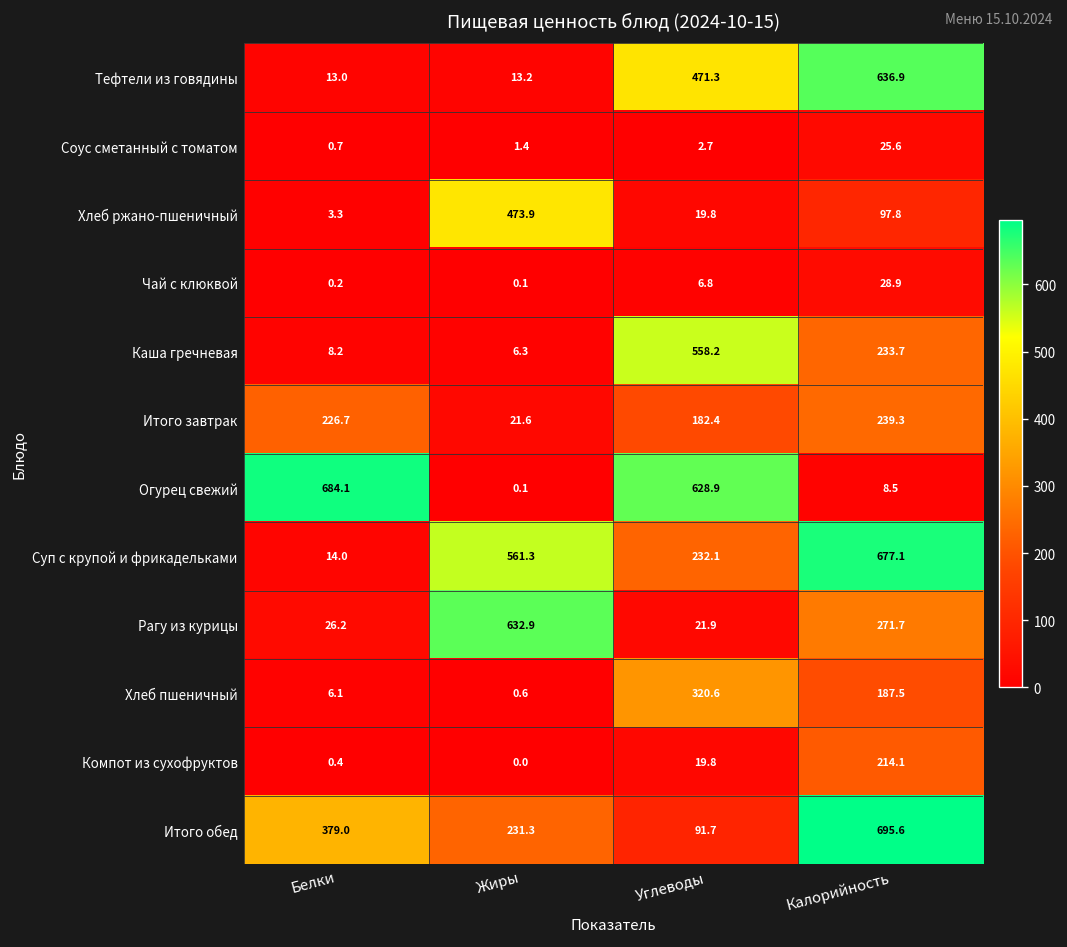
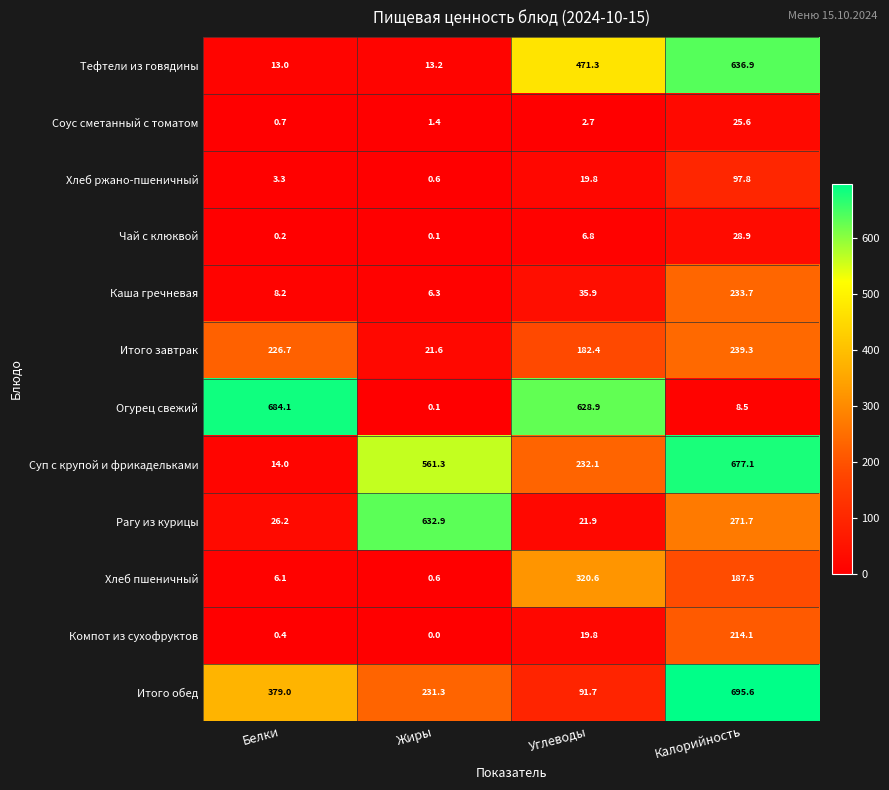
  {
    "Тефтели из говядины": {
      "Белки": 13.0,
      "Жиры": 13.2,
      "Углеводы": 471.3,
      "Калорийность": 636.9
    },
    "Соус сметанный с томатом": {
      "Белки": 0.7,
      "Жиры": 1.4,
      "Углеводы": 2.7,
      "Калорийность": 25.6
    },
    "Хлеб ржано-пшеничный": {
      "Белки": 3.3,
-     "Жиры": 473.9,
+     "Жиры": 0.6,
      "Углеводы": 19.8,
      "Калорийность": 97.8
    },
    "Чай с клюквой": {
      "Белки": 0.2,
      "Жиры": 0.1,
      "Углеводы": 6.8,
      "Калорийность": 28.9
    },
    "Каша гречневая": {
      "Белки": 8.2,
      "Жиры": 6.3,
-     "Углеводы": 558.2,
+     "Углеводы": 35.9,
      "Калорийность": 233.7
    },
    "Итого завтрак": {
      "Белки": 226.7,
      "Жиры": 21.6,
      "Углеводы": 182.4,
      "Калорийность": 239.3
    },
    "Огурец свежий": {
      "Белки": 684.1,
      "Жиры": 0.1,
      "Углеводы": 628.9,
      "Калорийность": 8.5
    },
    "Суп с крупой и фрикадельками": {
      "Белки": 14.0,
      "Жиры": 561.3,
      "Углеводы": 232.1,
      "Калорийность": 677.1
    },
    "Рагу из курицы": {
      "Белки": 26.2,
      "Жиры": 632.9,
      "Углеводы": 21.9,
      "Калорийность": 271.7
    },
    "Хлеб пшеничный": {
      "Белки": 6.1,
      "Жиры": 0.6,
      "Углеводы": 320.6,
      "Калорийность": 187.5
    },
    "Компот из сухофруктов": {
      "Белки": 0.4,
      "Жиры": 0.0,
      "Углеводы": 19.8,
      "Калорийность": 214.1
    },
    "Итого обед": {
      "Белки": 379.0,
      "Жиры": 231.3,
      "Углеводы": 91.7,
      "Калорийность": 695.6
    }
  }
